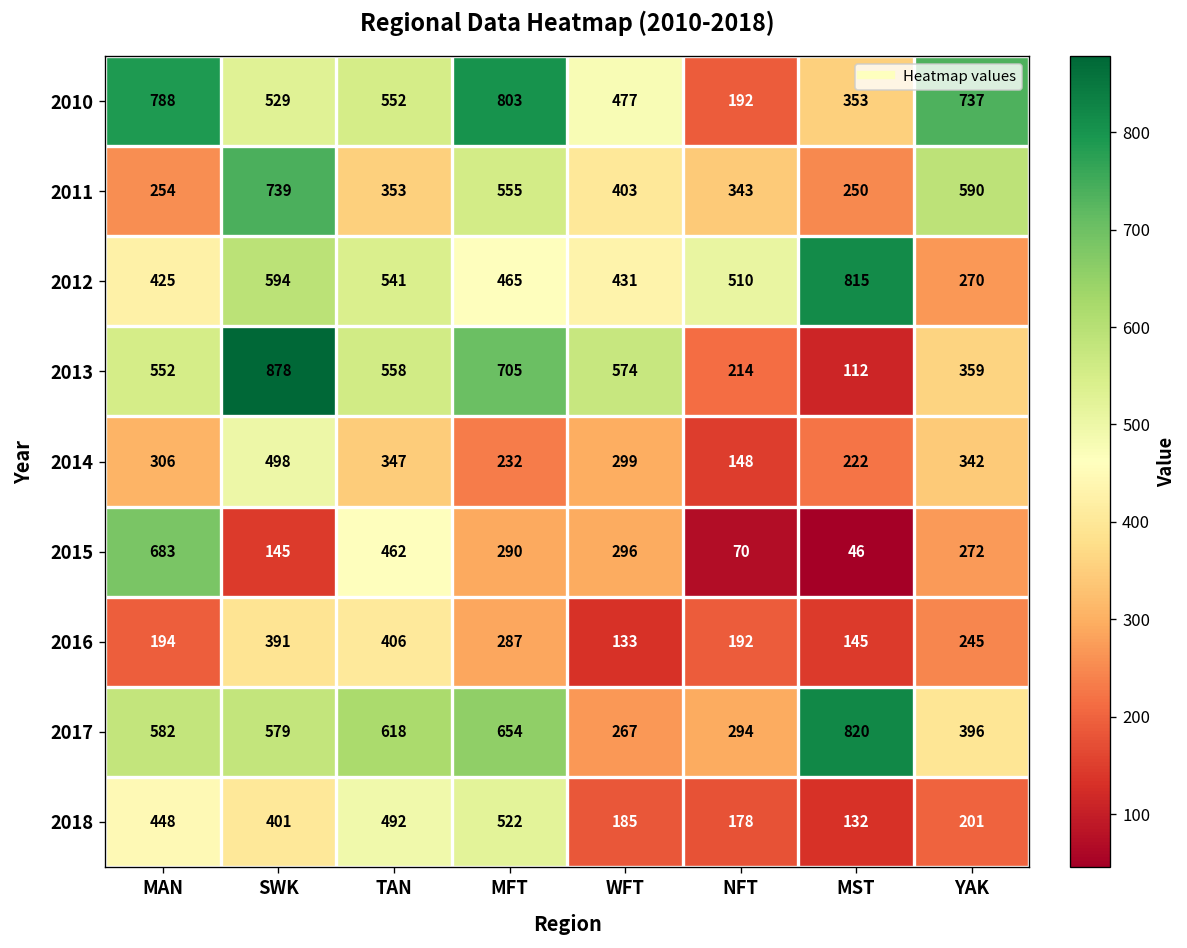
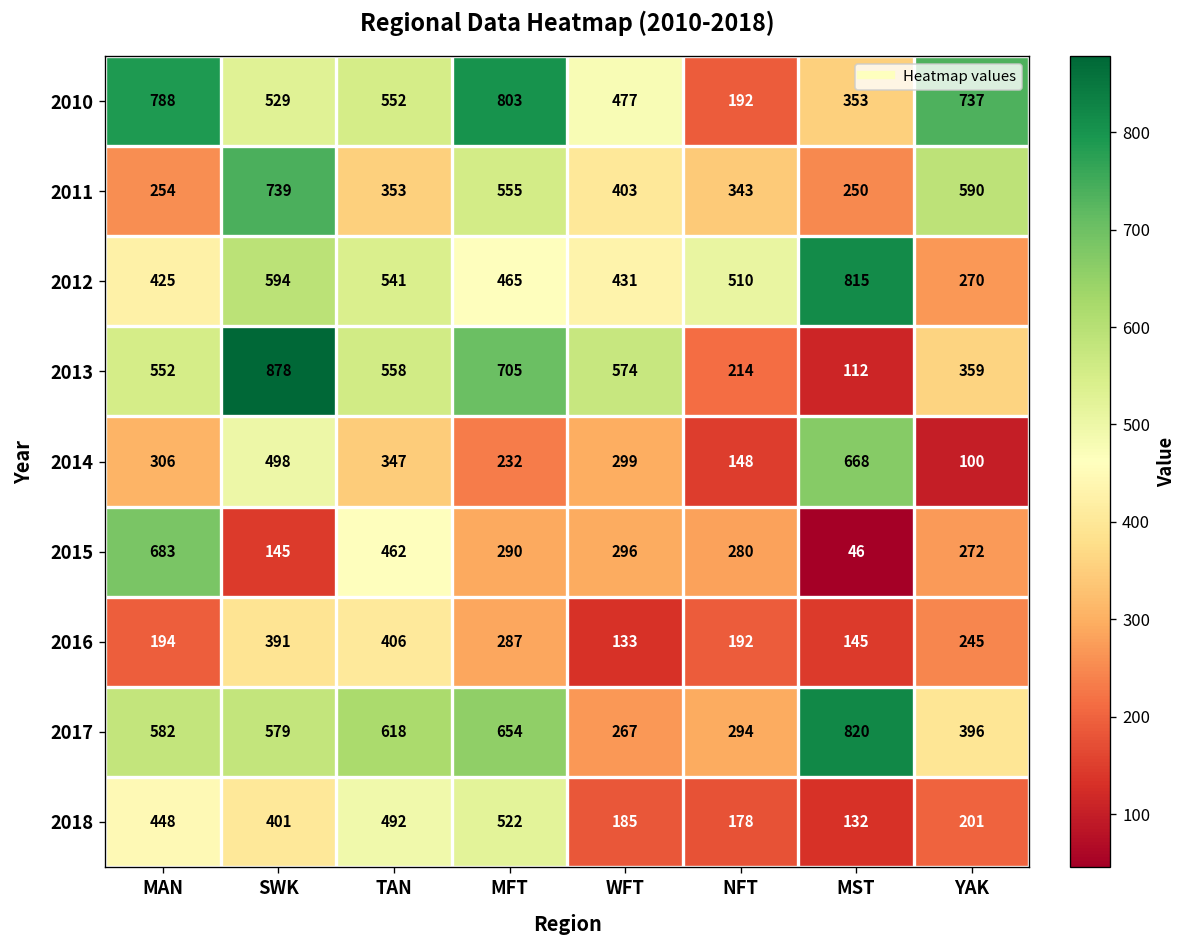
  {
    "2010": {
      "MAN": 788,
      "SWK": 529,
      "TAN": 552,
      "MFT": 803,
      "WFT": 477,
      "NFT": 192,
      "MST": 353,
      "YAK": 737
    },
    "2011": {
      "MAN": 254,
      "SWK": 739,
      "TAN": 353,
      "MFT": 555,
      "WFT": 403,
      "NFT": 343,
      "MST": 250,
      "YAK": 590
    },
    "2012": {
      "MAN": 425,
      "SWK": 594,
      "TAN": 541,
      "MFT": 465,
      "WFT": 431,
      "NFT": 510,
      "MST": 815,
      "YAK": 270
    },
    "2013": {
      "MAN": 552,
      "SWK": 878,
      "TAN": 558,
      "MFT": 705,
      "WFT": 574,
      "NFT": 214,
      "MST": 112,
      "YAK": 359
    },
    "2014": {
      "MAN": 306,
      "SWK": 498,
      "TAN": 347,
      "MFT": 232,
      "WFT": 299,
      "NFT": 148,
-     "MST": 222,
-     "YAK": 342
+     "MST": 668,
+     "YAK": 100
    },
    "2015": {
      "MAN": 683,
      "SWK": 145,
      "TAN": 462,
      "MFT": 290,
      "WFT": 296,
-     "NFT": 70,
+     "NFT": 280,
      "MST": 46,
      "YAK": 272
    },
    "2016": {
      "MAN": 194,
      "SWK": 391,
      "TAN": 406,
      "MFT": 287,
      "WFT": 133,
      "NFT": 192,
      "MST": 145,
      "YAK": 245
    },
    "2017": {
      "MAN": 582,
      "SWK": 579,
      "TAN": 618,
      "MFT": 654,
      "WFT": 267,
      "NFT": 294,
      "MST": 820,
      "YAK": 396
    },
    "2018": {
      "MAN": 448,
      "SWK": 401,
      "TAN": 492,
      "MFT": 522,
      "WFT": 185,
      "NFT": 178,
      "MST": 132,
      "YAK": 201
    }
  }
